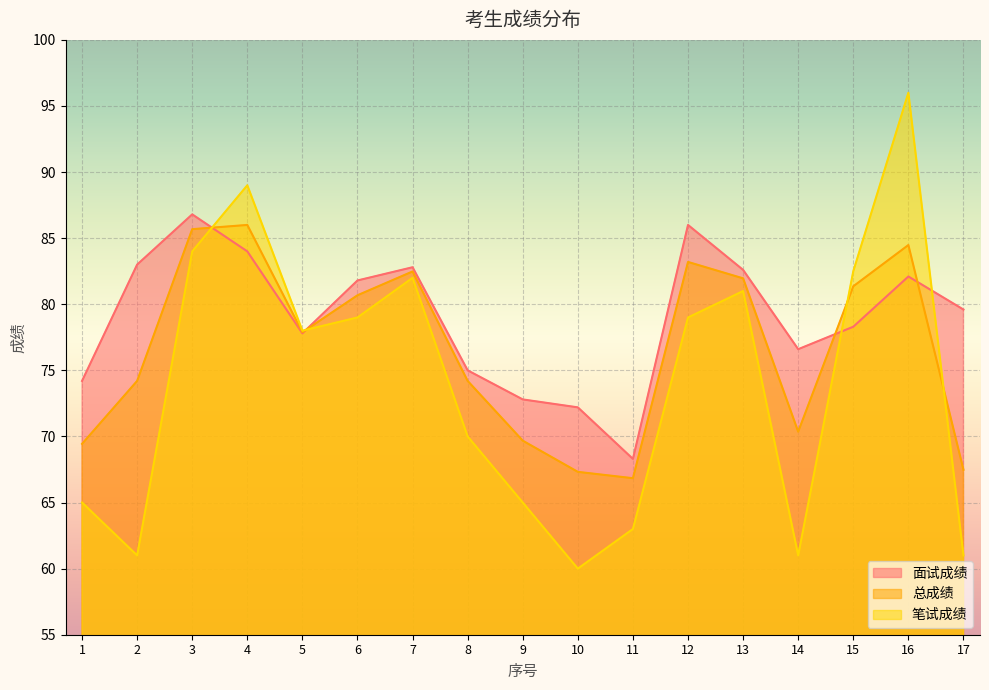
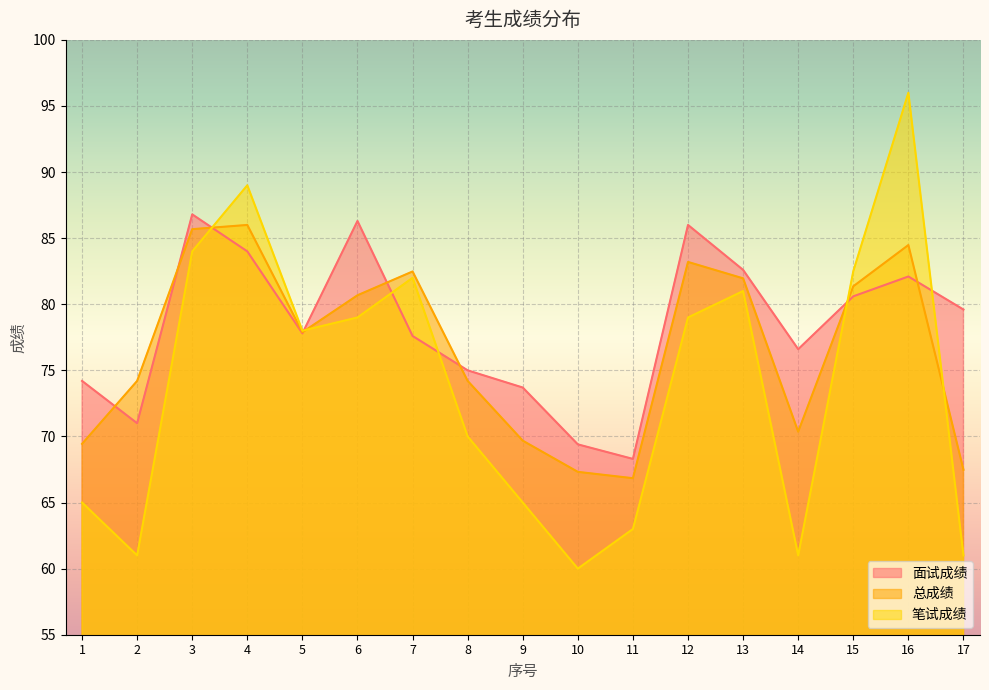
  {
    "面试成绩": {
      "1": 74.2,
-     "2": 83,
+     "2": 71,
      "3": 86.8,
      "4": 84.0,
-     "6": 81.8,
-     "7": 82.8,
+     "6": 86.3,
+     "7": 77.6,
      "8": 75.0,
-     "9": 72.8,
-     "10": 72.2,
+     "9": 73.7,
+     "10": 69.4,
      "11": 68.3,
      "12": 86.0,
      "13": 82.6,
      "14": 76.6,
-     "15": 78.3,
+     "15": 80.6,
      "16": 82.1,
      "17": 79.6
    }
  }
